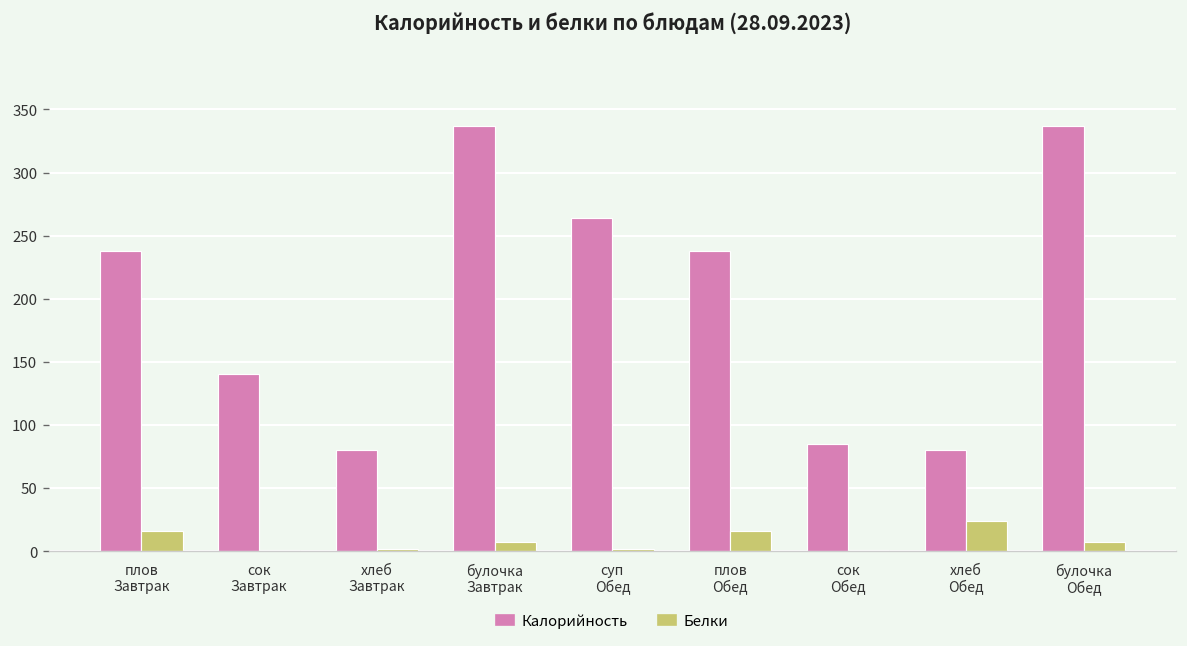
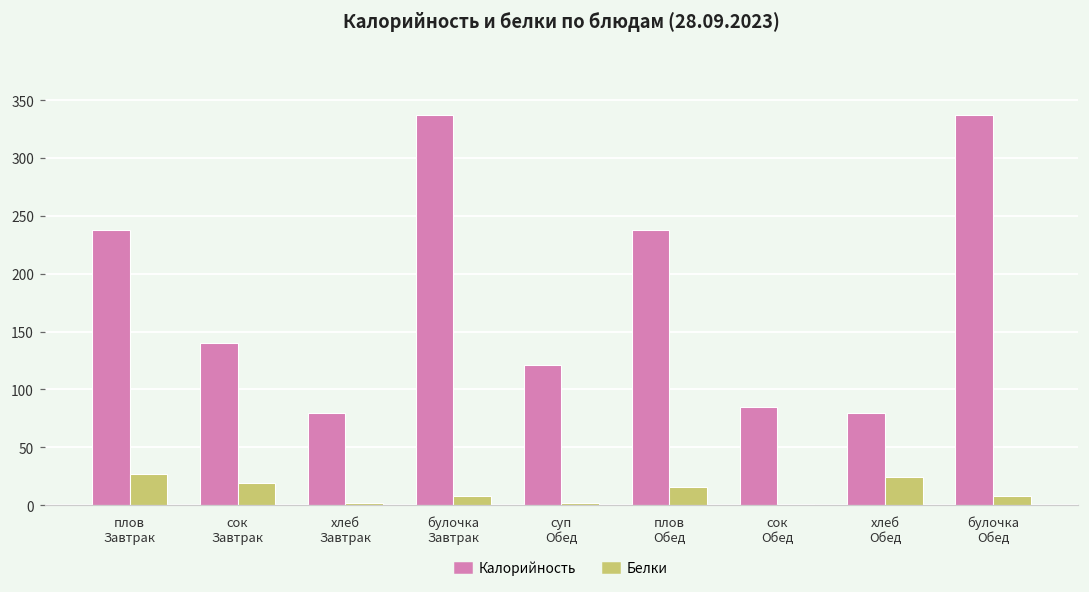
  {
    "Калорийность": {
      "плов Завтрак": 238,
      "сок Завтрак": 140,
      "хлеб Завтрак": 80,
      "булочка Завтрак": 337,
-     "суп Обед": 264,
+     "суп Обед": 121,
      "плов Обед": 238,
      "сок Обед": 85,
      "хлеб Обед": 80,
      "булочка Обед": 337
    },
    "Белки": {
-     "плов Завтрак": 16,
-     "сок Завтрак": 1,
+     "плов Завтрак": 27,
+     "сок Завтрак": 19,
      "булочка Завтрак": 8,
      "плов Обед": 16,
      "хлеб Обед": 24,
      "булочка Обед": 8
    }
  }
